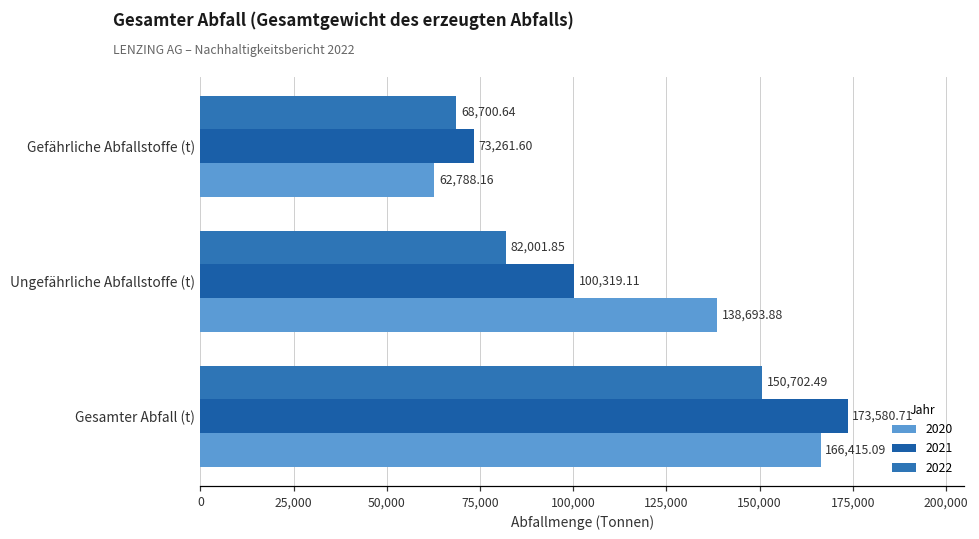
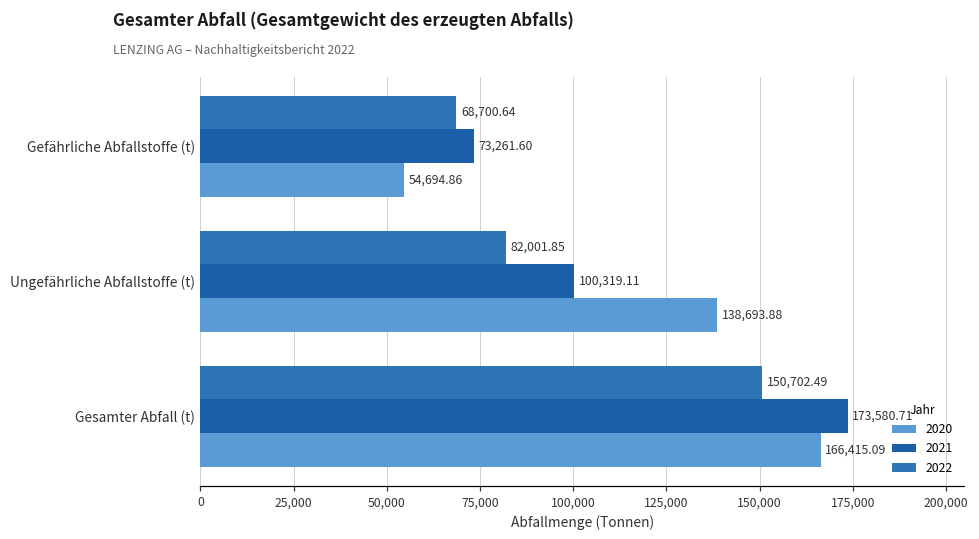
  {
    "2020": {
-     "Gefährliche Abfallstoffe (t)": "62,788.16",
+     "Gefährliche Abfallstoffe (t)": "54,694.86",
      "Ungefährliche Abfallstoffe (t)": "138,693.88",
      "Gesamter Abfall (t)": "166,415.09"
    }
  }
